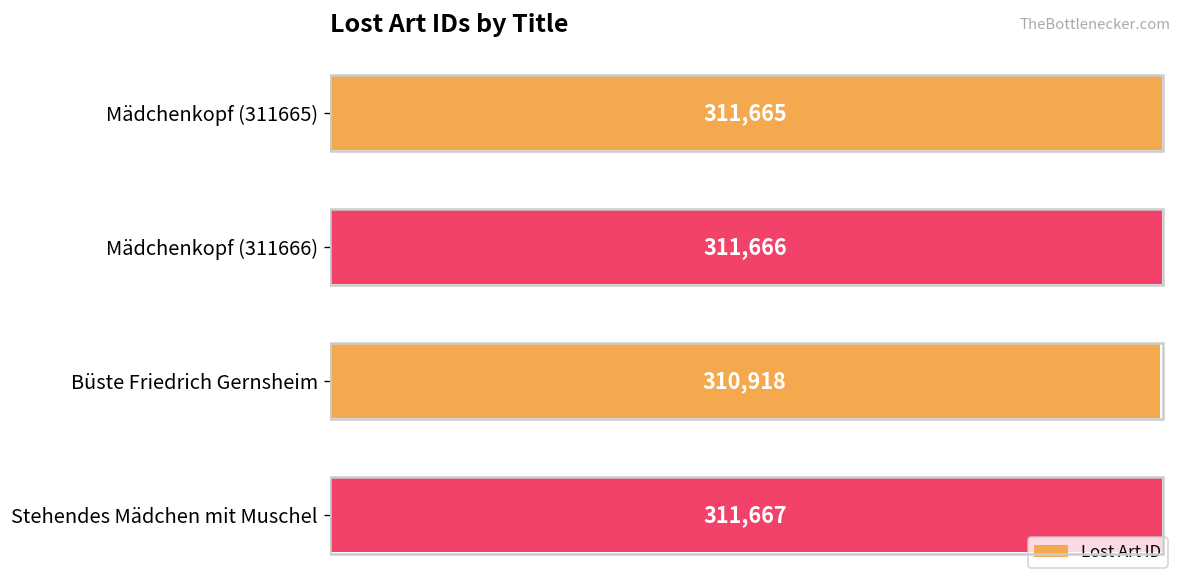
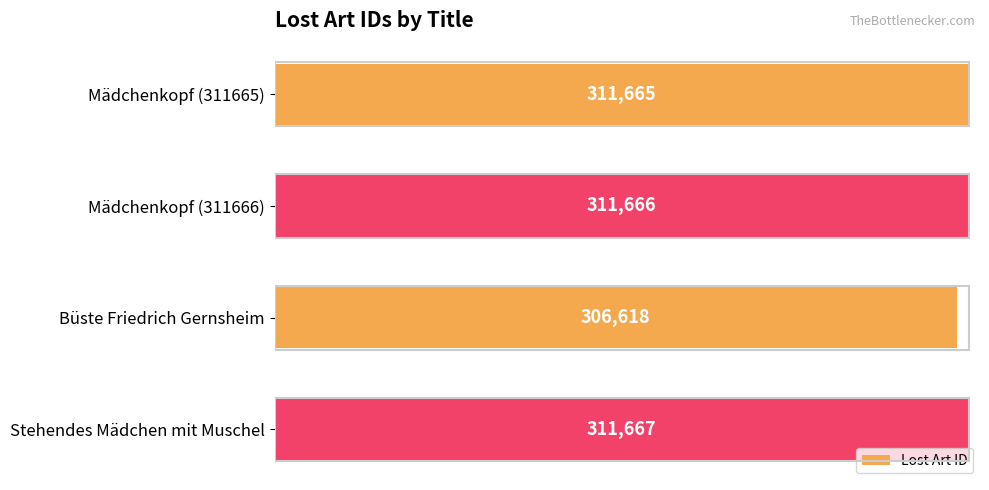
  {
    "Mädchenkopf (311665)": "311,665",
    "Mädchenkopf (311666)": "311,666",
-   "Büste Friedrich Gernsheim": "310,918",
+   "Büste Friedrich Gernsheim": "306,618",
    "Stehendes Mädchen mit Muschel": "311,667"
  }
